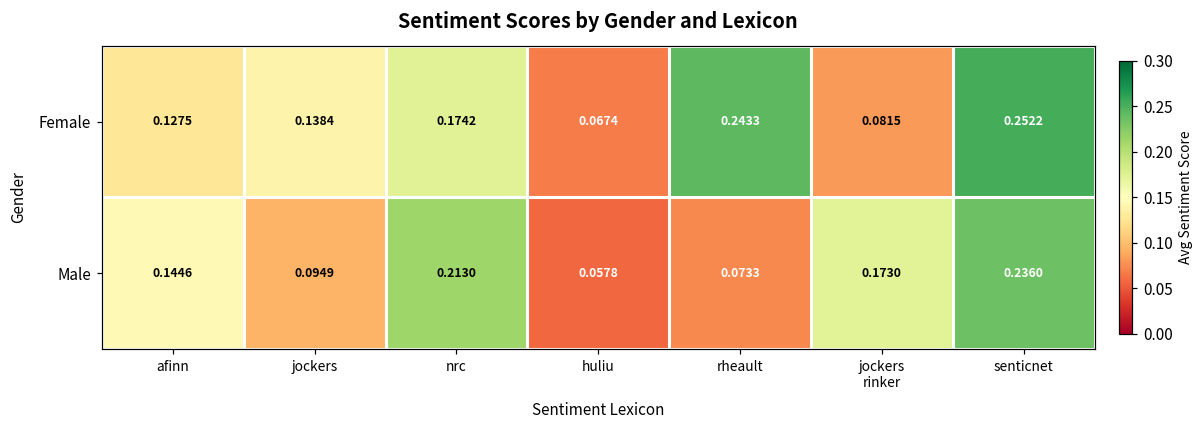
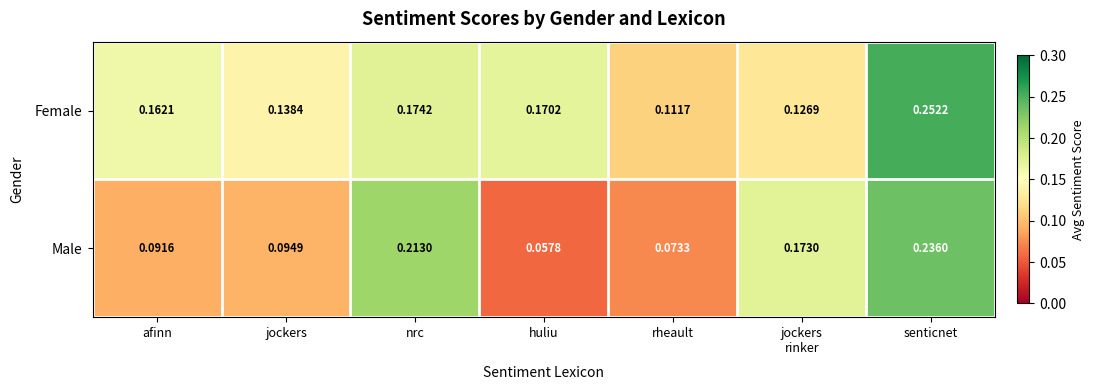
  {
    "Female": {
-     "afinn": 0.1275,
+     "afinn": 0.1621,
      "jockers": 0.1384,
      "nrc": 0.1742,
-     "huliu": 0.0674,
-     "rheault": 0.2433,
-     "jockers rinker": 0.0815,
+     "huliu": 0.1702,
+     "rheault": 0.1117,
+     "jockers rinker": 0.1269,
      "senticnet": 0.2522
    },
    "Male": {
-     "afinn": 0.1446,
+     "afinn": 0.0916,
      "jockers": 0.0949,
      "nrc": 0.2130,
      "huliu": 0.0578,
      "rheault": 0.0733,
      "jockers rinker": 0.1730,
      "senticnet": 0.2360
    }
  }
